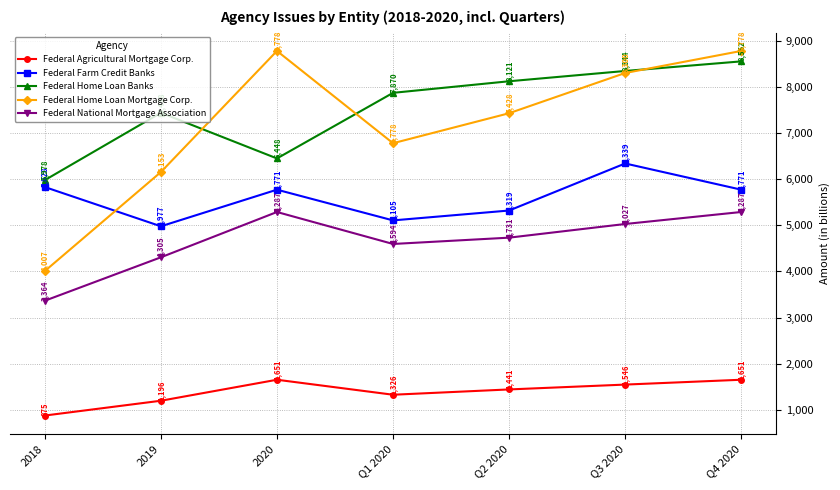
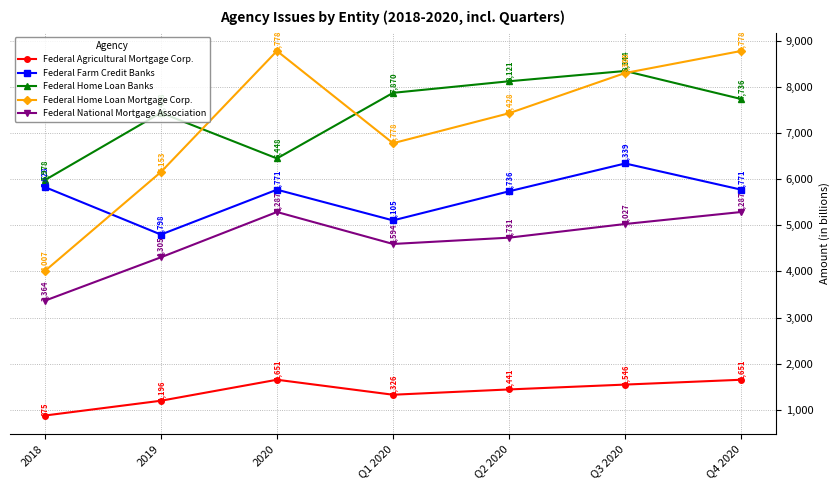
  {
    "Federal Agricultural Mortgage Corp.": {
      "2018": "875",
      "2019": "1,196",
      "2020": "1,651",
      "Q1 2020": "1,326",
      "Q2 2020": "1,441",
      "Q3 2020": "1,546",
      "Q4 2020": "1,651"
    },
    "Federal Farm Credit Banks": {
-     "2019": "4,977",
+     "2019": "4,798",
      "2020": "5,771",
      "Q1 2020": "5,105",
-     "Q2 2020": "5,319",
+     "Q2 2020": "5,736",
      "Q3 2020": "6,339",
      "Q4 2020": "5,771"
    },
    "Federal Home Loan Banks": {
      "2020": "6,448",
      "Q1 2020": "7,870",
      "Q2 2020": "8,121",
-     "Q4 2020": "8,552"
+     "Q4 2020": "7,736"
    },
    "Federal Home Loan Mortgage Corp.": {
      "2018": "4,007",
      "2019": "6,153",
      "2020": "8,778",
      "Q1 2020": "6,778",
      "Q2 2020": "7,428",
      "Q4 2020": "8,778"
    },
    "Federal National Mortgage Association": {
      "2018": "3,364",
      "2019": "4,305",
      "Q1 2020": "4,594",
      "Q2 2020": "4,731",
      "Q3 2020": "5,027"
    }
  }
